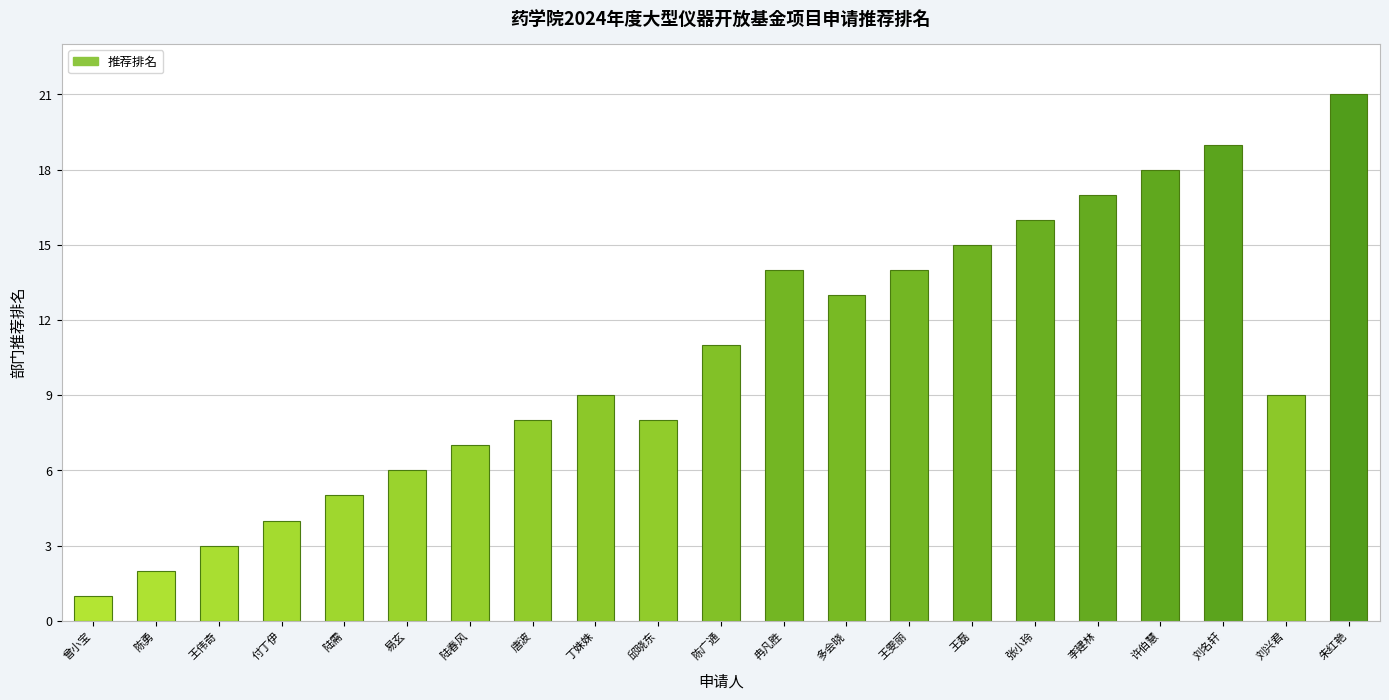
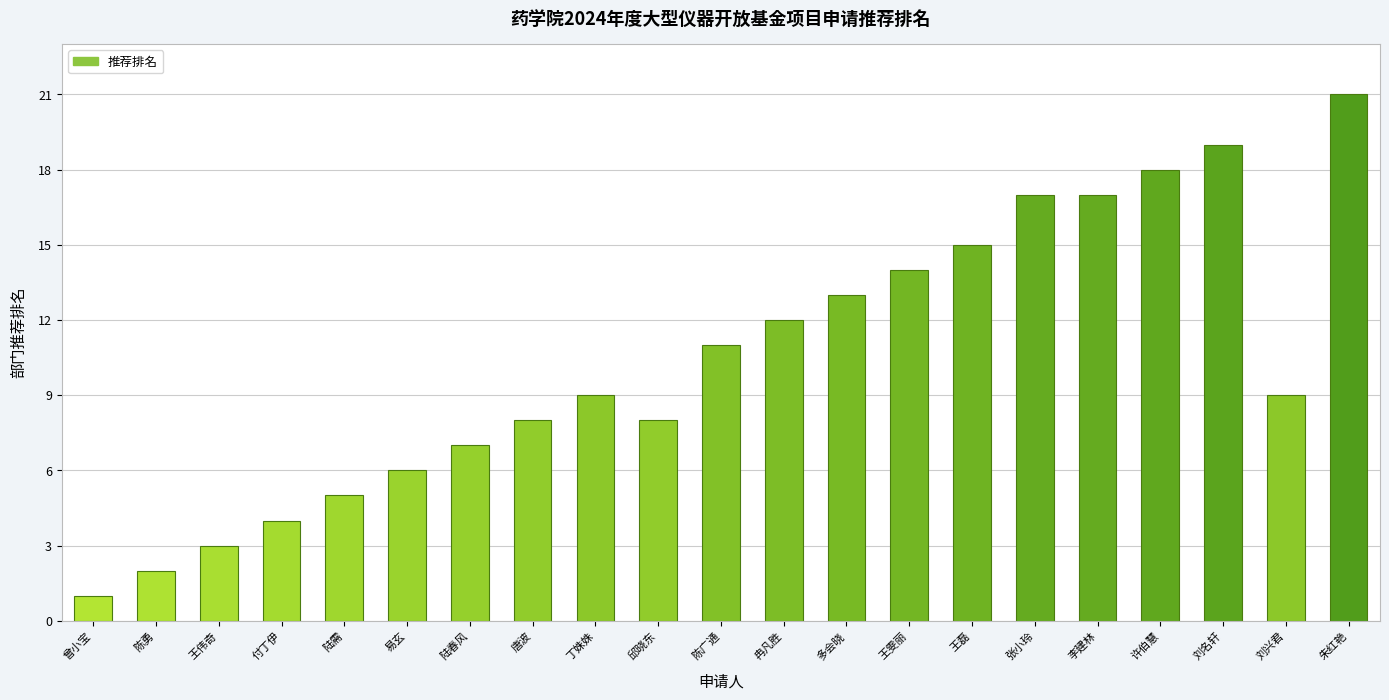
  {
    "曾小宝": 1,
    "陈勇": 2,
    "王伟奇": 3,
    "付丁伊": 4,
    "陆需": 5,
    "易玄": 6,
    "陆春风": 7,
    "唐波": 8,
    "丁姝姝": 9,
    "邱晓东": 8,
    "陈广通": 11,
-   "冉凡胜": 14,
+   "冉凡胜": 12,
    "多会晓": 13,
    "王雯丽": 14,
    "王磊": 15,
-   "张小玲": 16,
+   "张小玲": 17,
    "李建林": 17,
    "许伯慧": 18,
    "刘名轩": 19,
    "刘兴君": 9,
    "朱红艳": 21
  }
